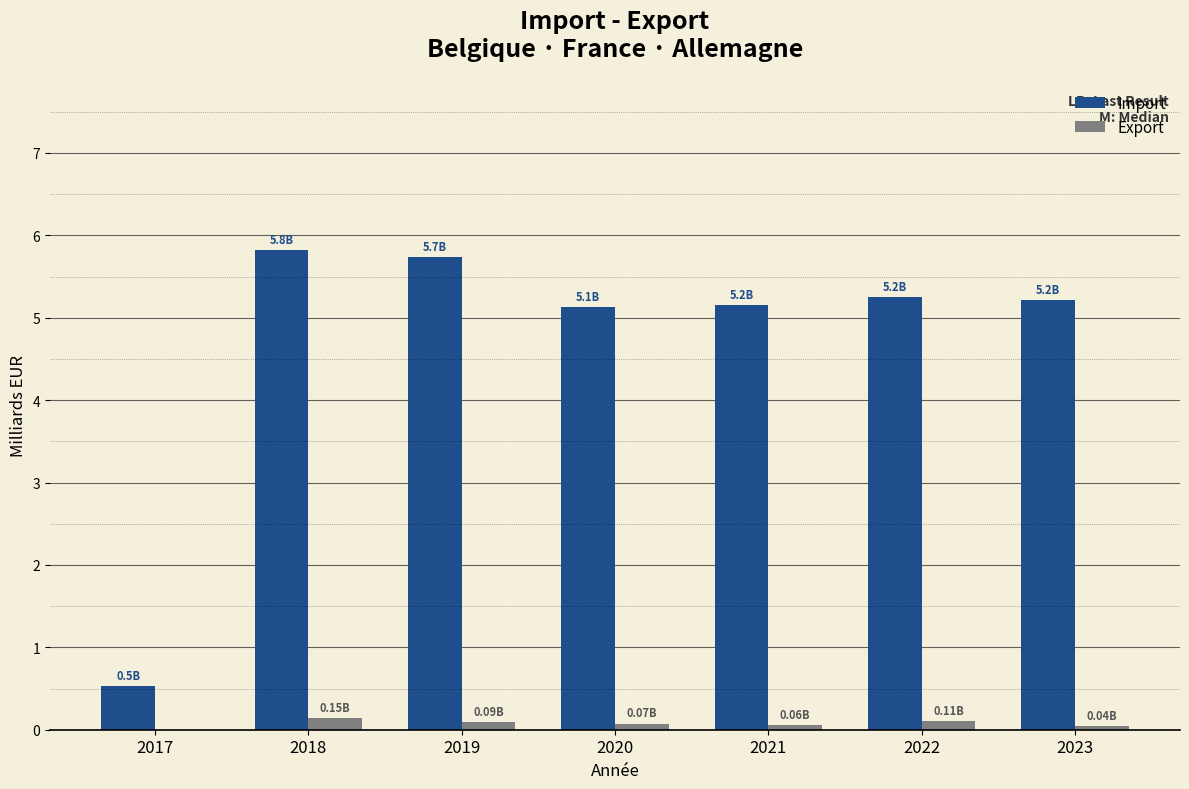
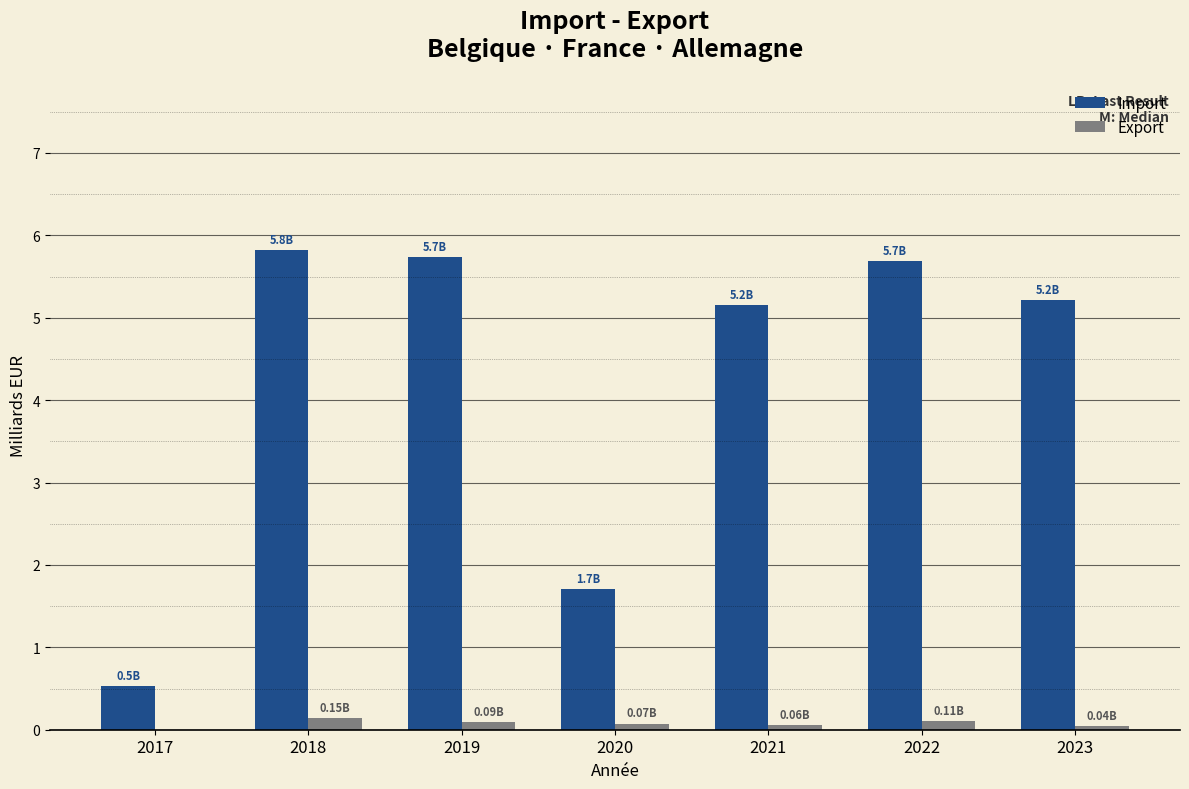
  {
    "Import": {
      "2017": "0.5B",
      "2018": "5.8B",
      "2019": "5.7B",
-     "2020": "5.1B",
+     "2020": "1.7B",
      "2021": "5.2B",
-     "2022": "5.2B",
+     "2022": "5.7B",
      "2023": "5.2B"
    },
    "Export": {
      "2018": "0.15B",
      "2019": "0.09B",
      "2020": "0.07B",
      "2021": "0.06B",
      "2022": "0.11B",
      "2023": "0.04B"
    }
  }
